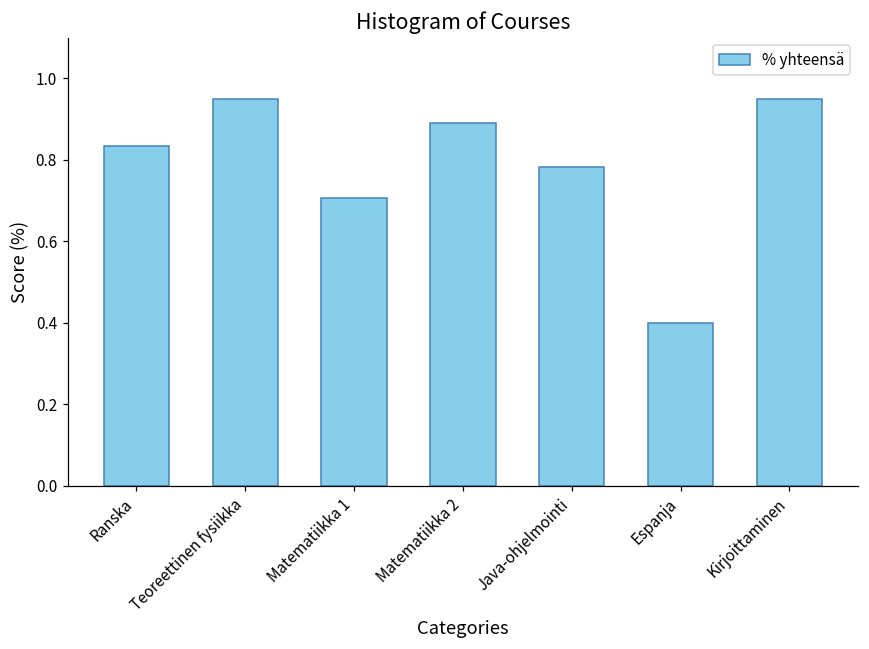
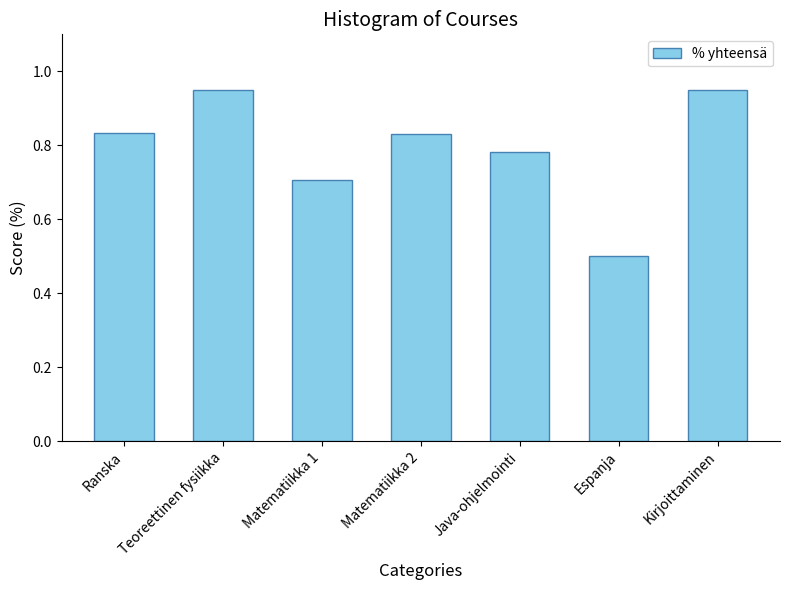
  {
    "Ranska": 0.83,
    "Teoreettinen fysiikka": 0.95,
    "Matematiikka 1": 0.71,
-   "Matematiikka 2": 0.89,
+   "Matematiikka 2": 0.83,
    "Java-ohjelmointi": 0.78,
-   "Espanja": 0.4,
+   "Espanja": 0.5,
    "Kirjoittaminen": 0.95
  }
